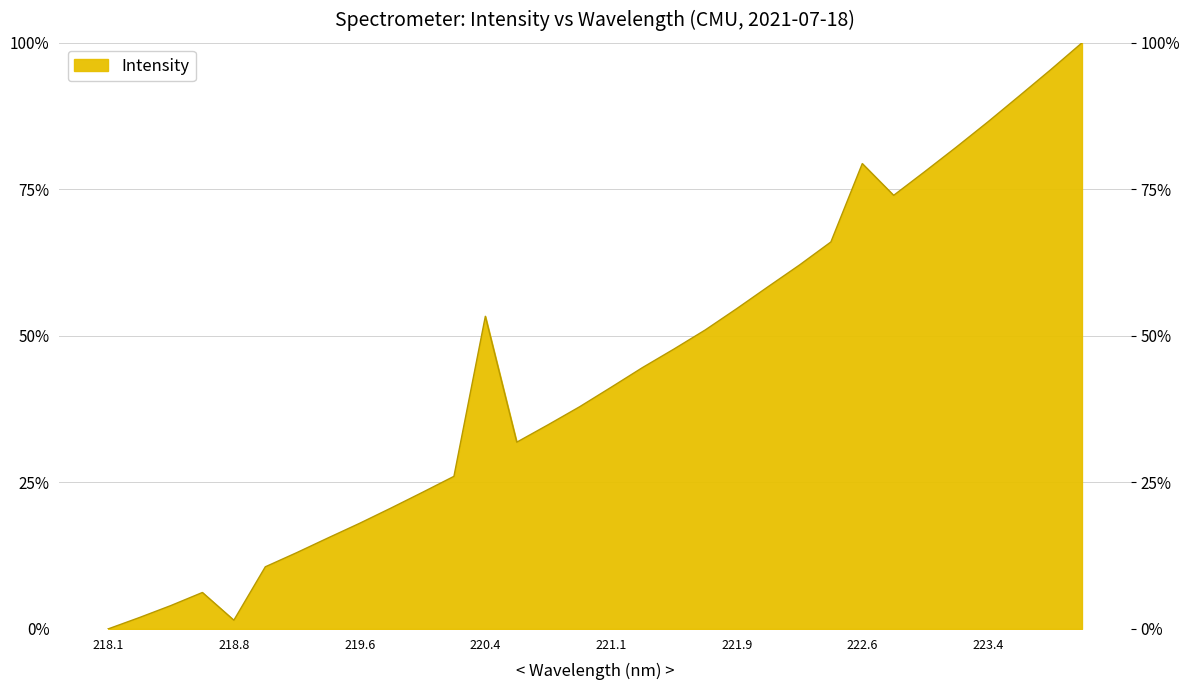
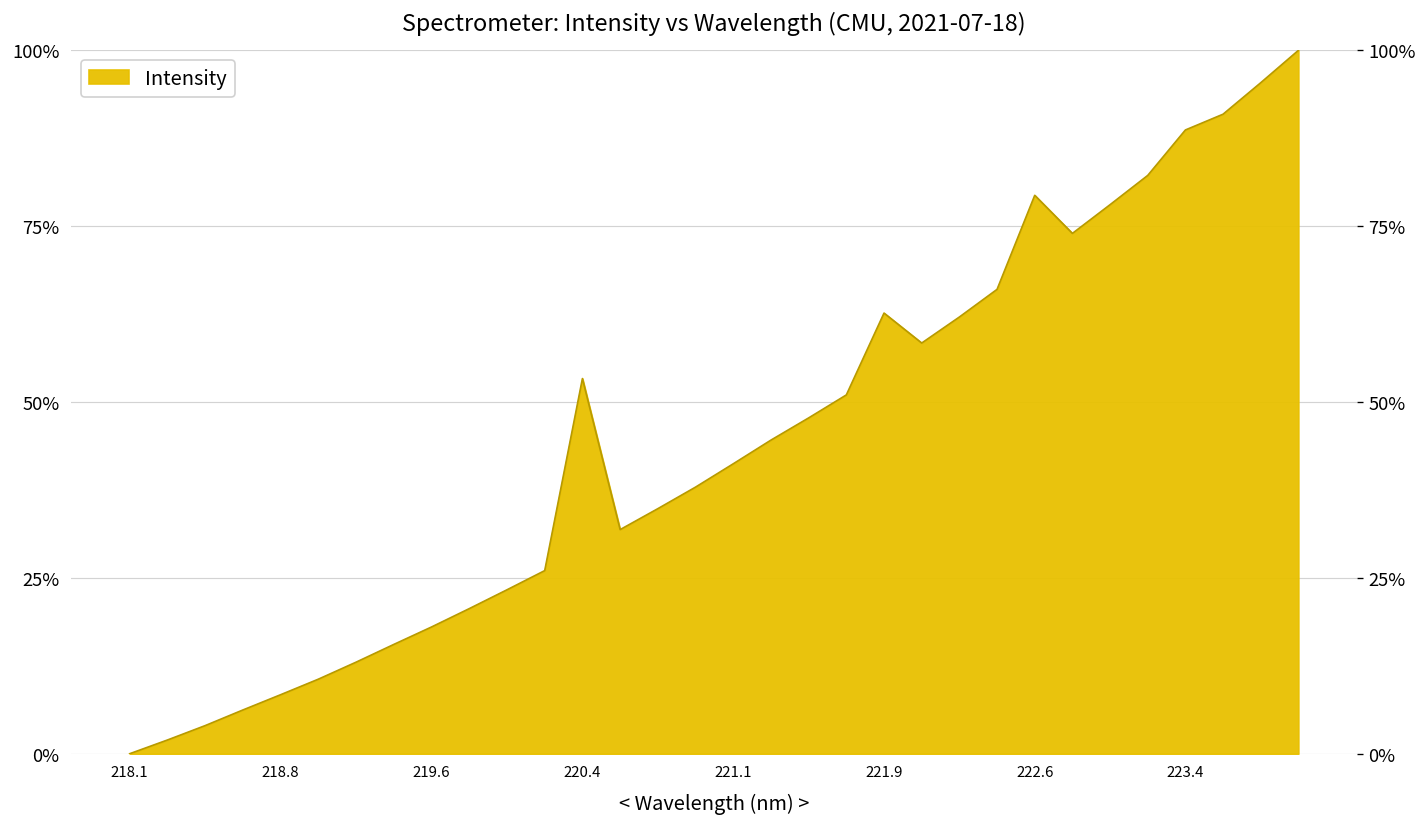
  {
    "218.1": "0%",
-   "218.8": "1%",
+   "218.8": "8%",
    "219.6": "18%",
    "220.4": "53%",
    "221.1": "41%",
-   "221.9": "55%",
+   "221.9": "63%",
    "222.6": "79%",
-   "223.4": "87%"
+   "223.4": "89%"
  }
